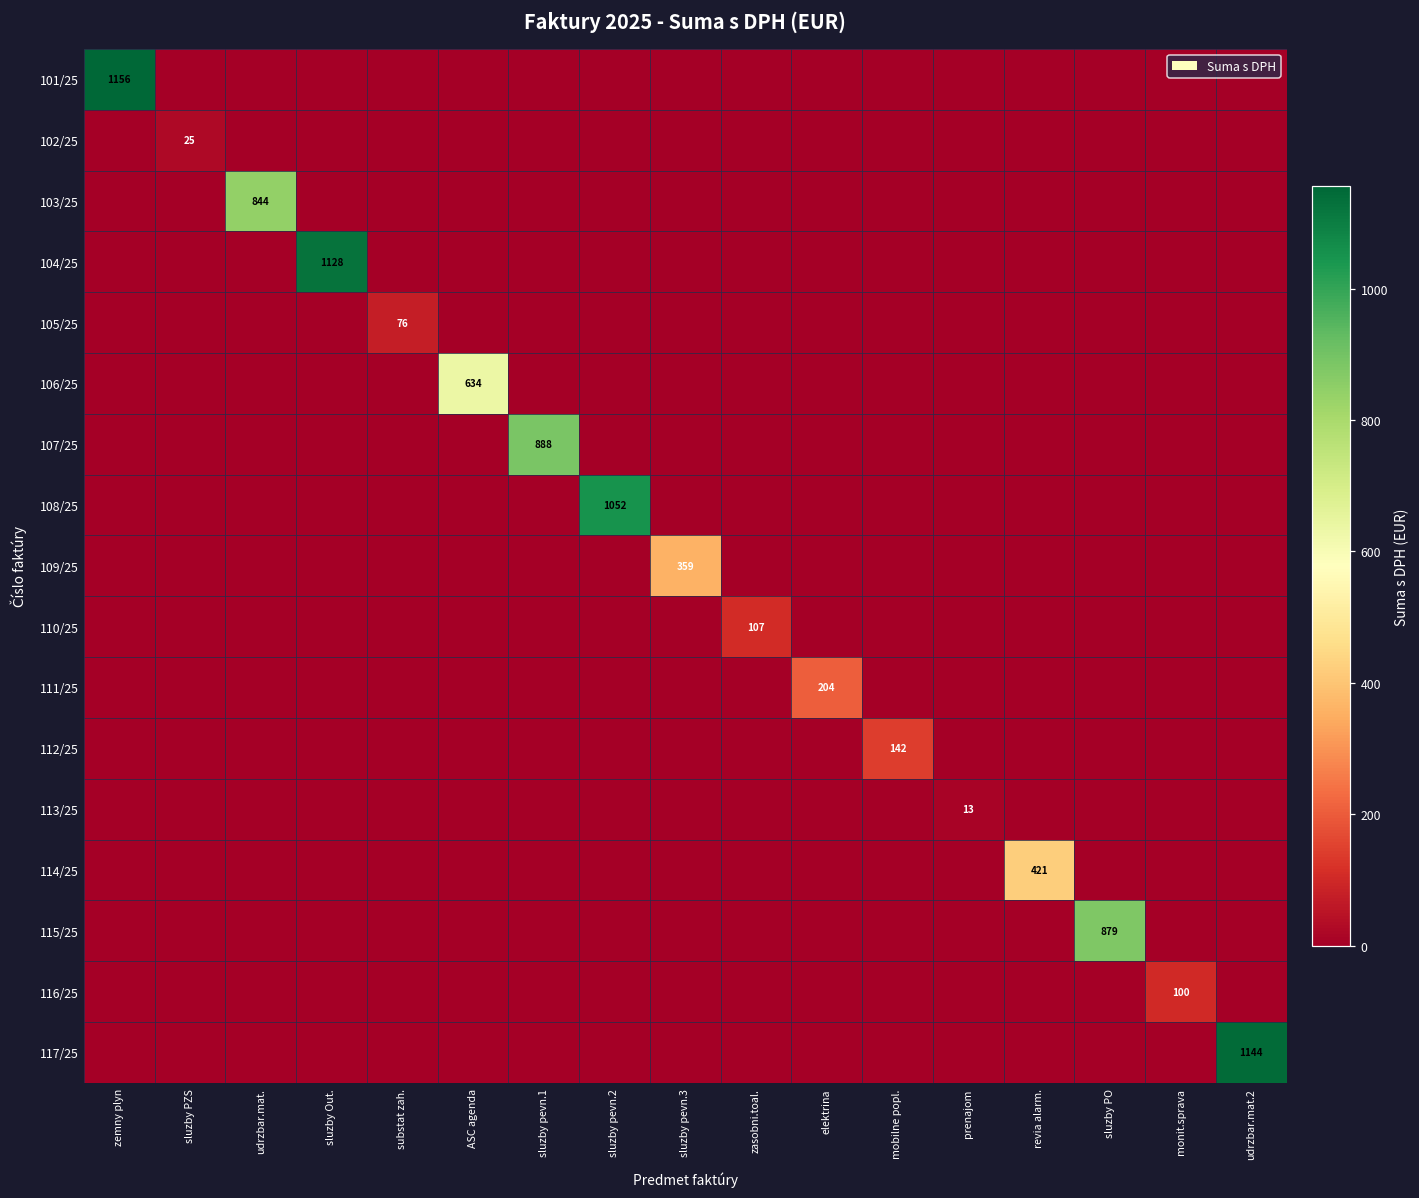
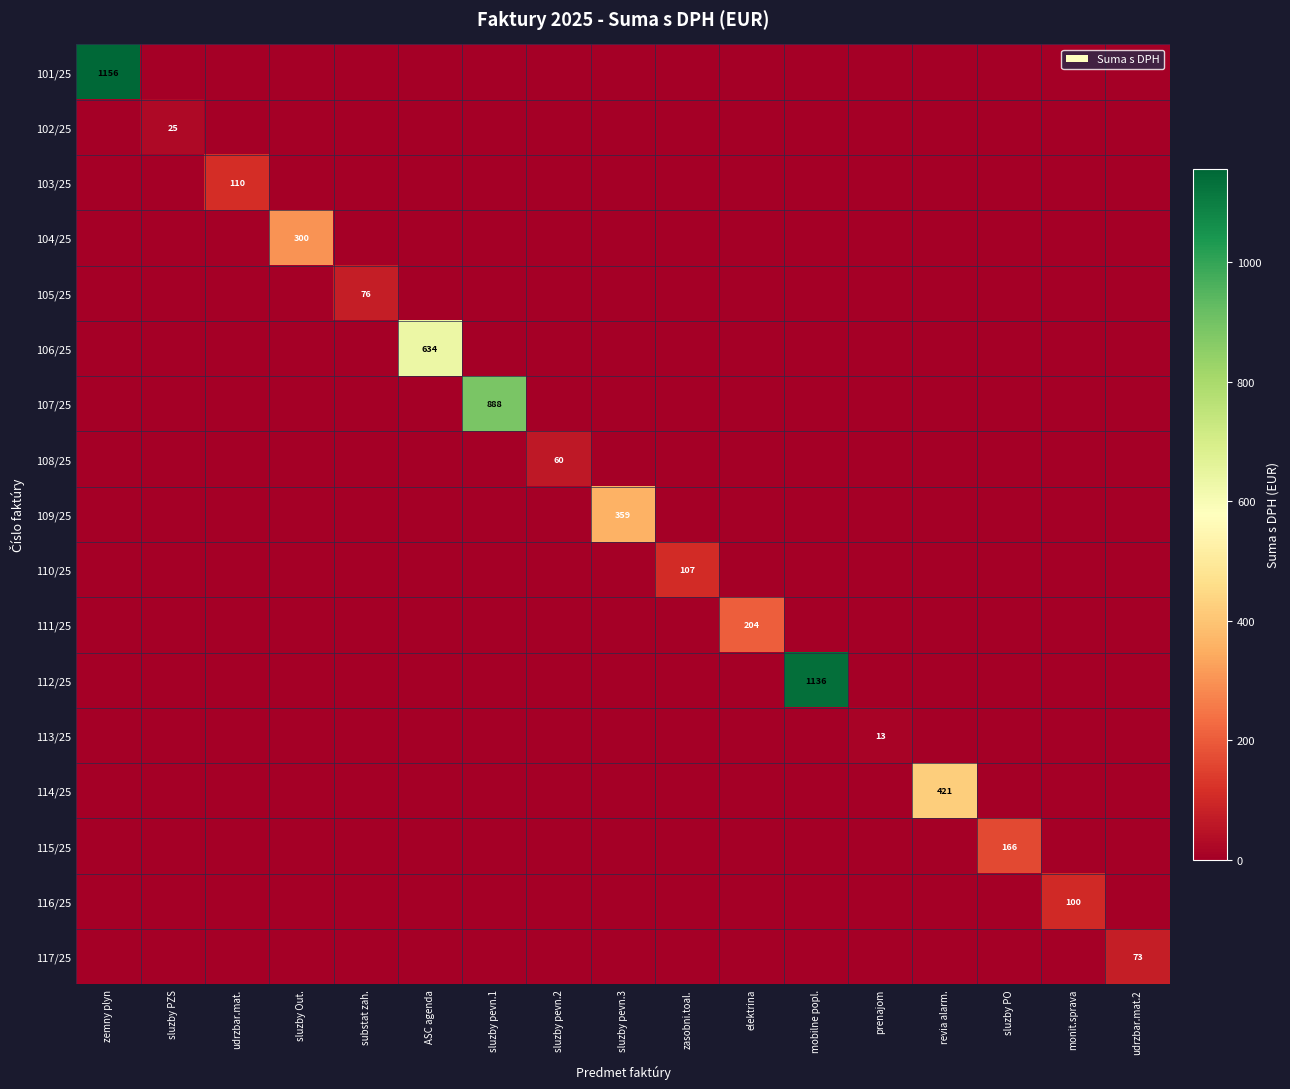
  {
    "101/25": {
      "zemny plyn": 1156
    },
    "102/25": {
      "sluzby PZS": 25
    },
    "103/25": {
-     "udrzbar.mat.": 844
+     "udrzbar.mat.": 110
    },
    "104/25": {
-     "sluzby Out.": 1128
+     "sluzby Out.": 300
    },
    "105/25": {
      "substat zah.": 76
    },
    "106/25": {
      "ASC agenda": 634
    },
    "107/25": {
      "sluzby pevn.1": 888
    },
    "108/25": {
-     "sluzby pevn.2": 1052
+     "sluzby pevn.2": 60
    },
    "109/25": {
      "sluzby pevn.3": 359
    },
    "110/25": {
      "zasobni.toal.": 107
    },
    "111/25": {
      "elektrina": 204
    },
    "112/25": {
-     "mobilne popl.": 142
+     "mobilne popl.": 1136
    },
    "113/25": {
      "prenajom": 13
    },
    "114/25": {
      "revia alarm.": 421
    },
    "115/25": {
-     "sluzby PO": 879
+     "sluzby PO": 166
    },
    "116/25": {
      "monit.sprava": 100
    },
    "117/25": {
-     "udrzbar.mat.2": 1144
+     "udrzbar.mat.2": 73
    }
  }
